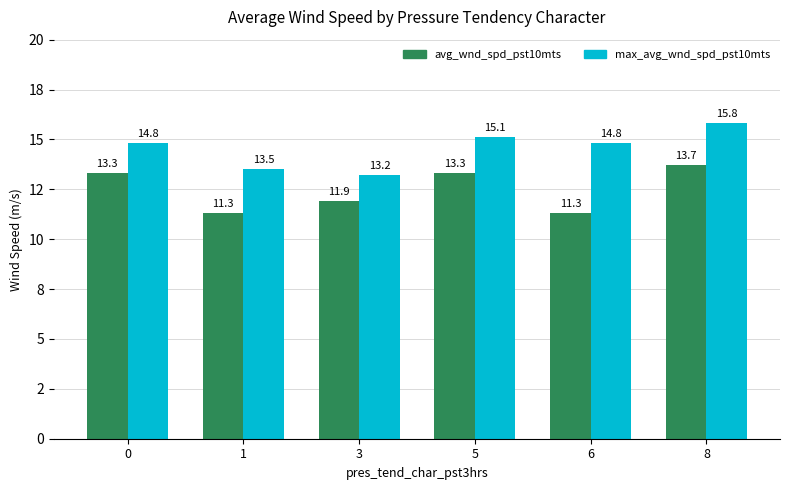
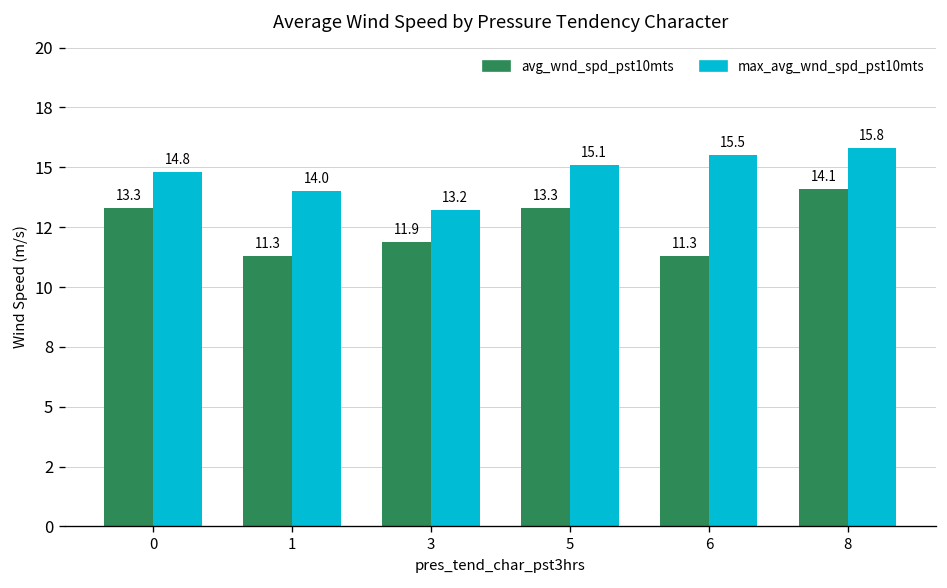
  {
    "avg_wnd_spd_pst10mts": {
      "0": 13.3,
      "1": 11.3,
      "3": 11.9,
      "5": 13.3,
      "6": 11.3,
-     "8": 13.7
+     "8": 14.1
    },
    "max_avg_wnd_spd_pst10mts": {
      "0": 14.8,
-     "1": 13.5,
+     "1": 14.0,
      "3": 13.2,
      "5": 15.1,
-     "6": 14.8,
+     "6": 15.5,
      "8": 15.8
    }
  }
